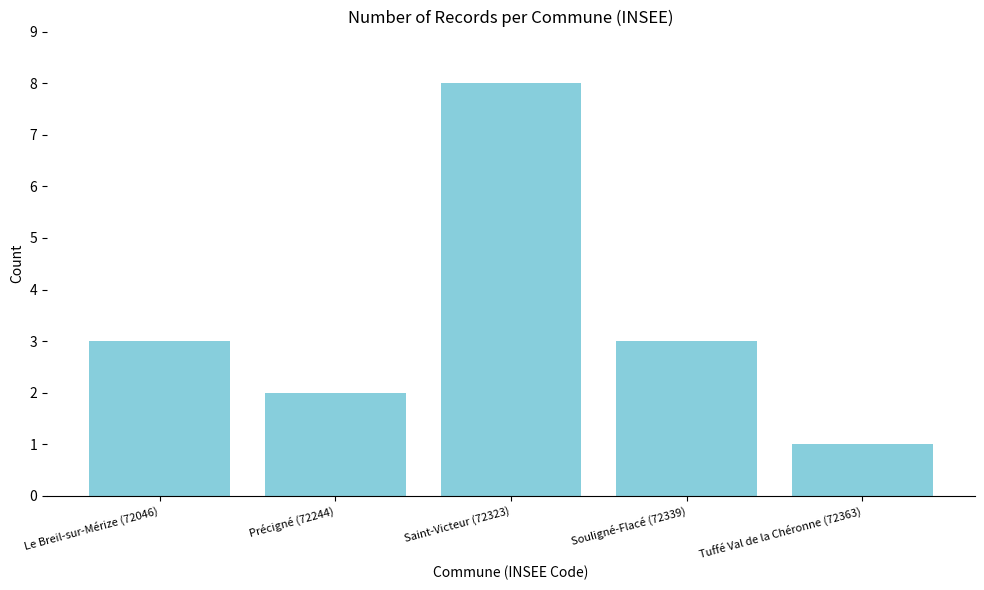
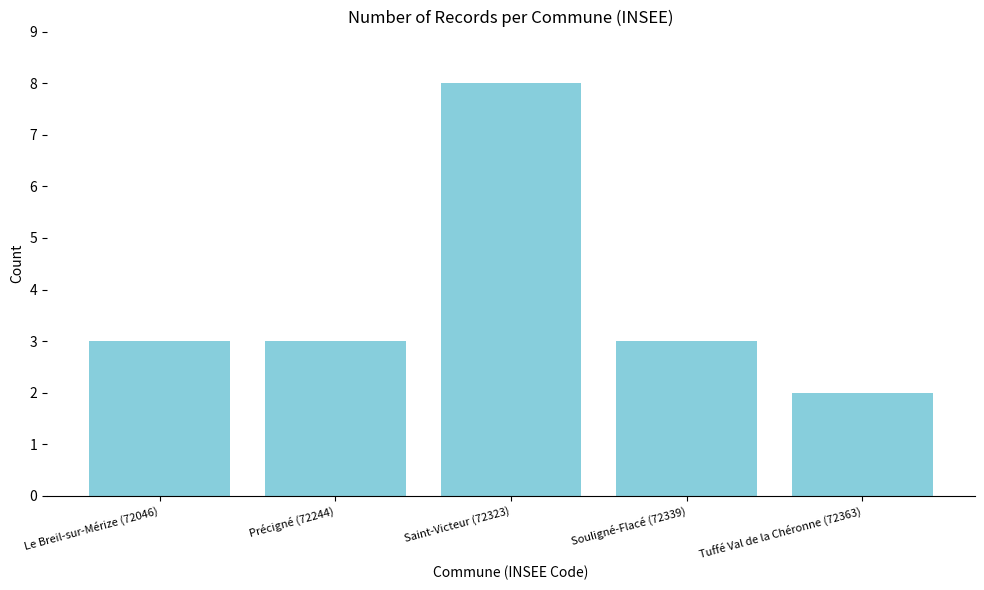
  {
    "Le Breil-sur-Mérize (72046)": 3,
-   "Précigné (72244)": 2,
+   "Précigné (72244)": 3,
    "Saint-Victeur (72323)": 8,
    "Souligné-Flacé (72339)": 3,
-   "Tuffé Val de la Chéronne (72363)": 1
+   "Tuffé Val de la Chéronne (72363)": 2
  }
